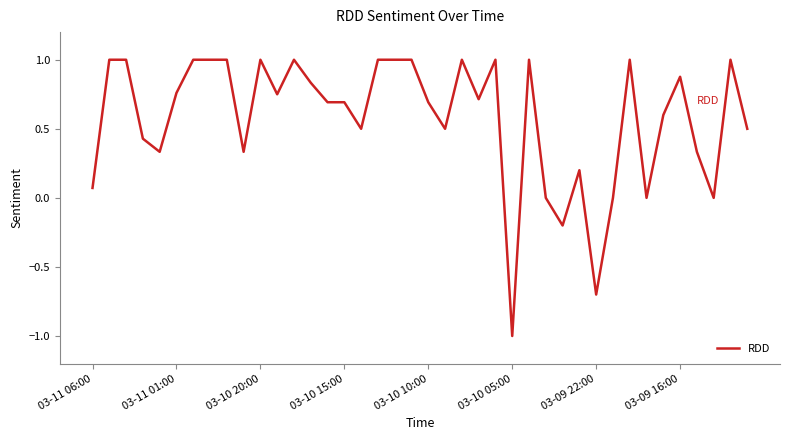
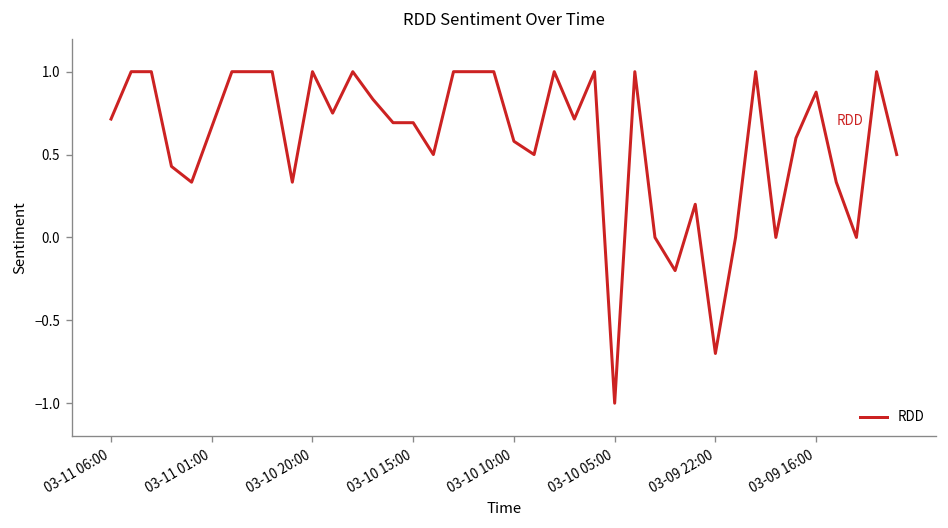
  {
-   "03-11 06:00": 0.07,
-   "03-11 01:00": 0.76,
+   "03-11 06:00": 0.71,
+   "03-11 01:00": 0.67,
    "03-10 20:00": 1.00,
    "03-10 15:00": 0.69,
-   "03-10 10:00": 0.69,
+   "03-10 10:00": 0.58,
    "03-10 05:00": -1.00,
    "03-09 22:00": -0.70,
    "03-09 16:00": 0.88
  }
